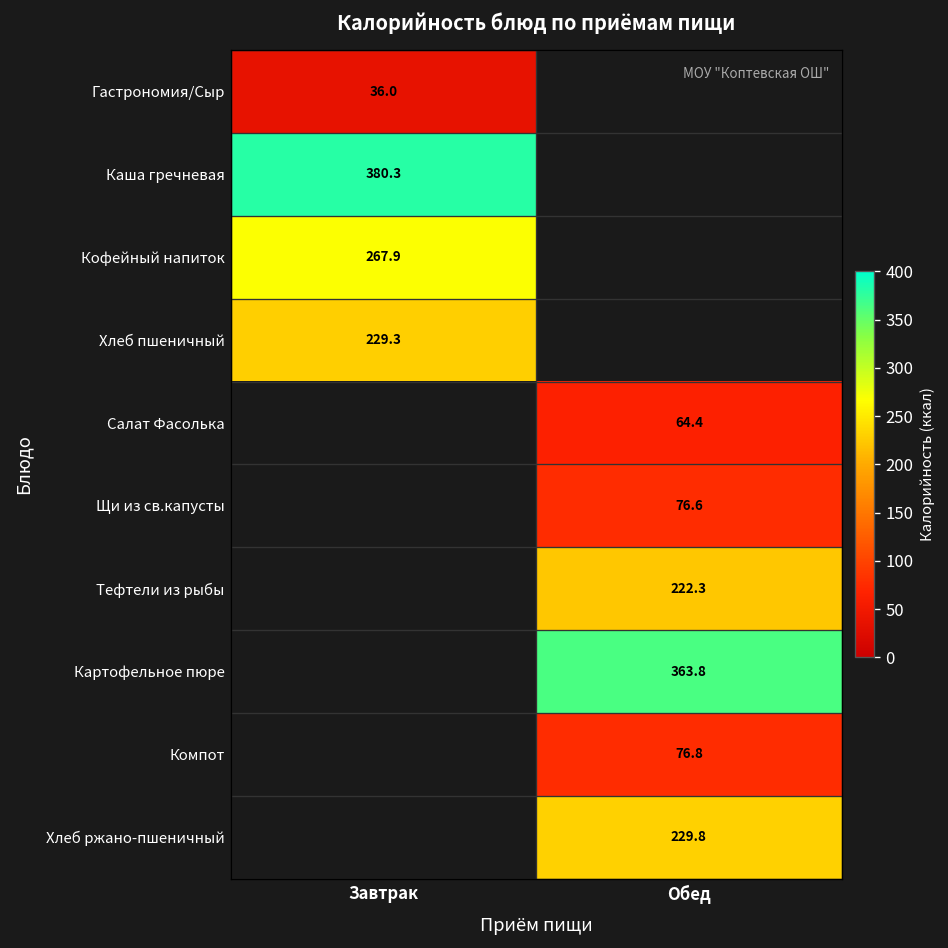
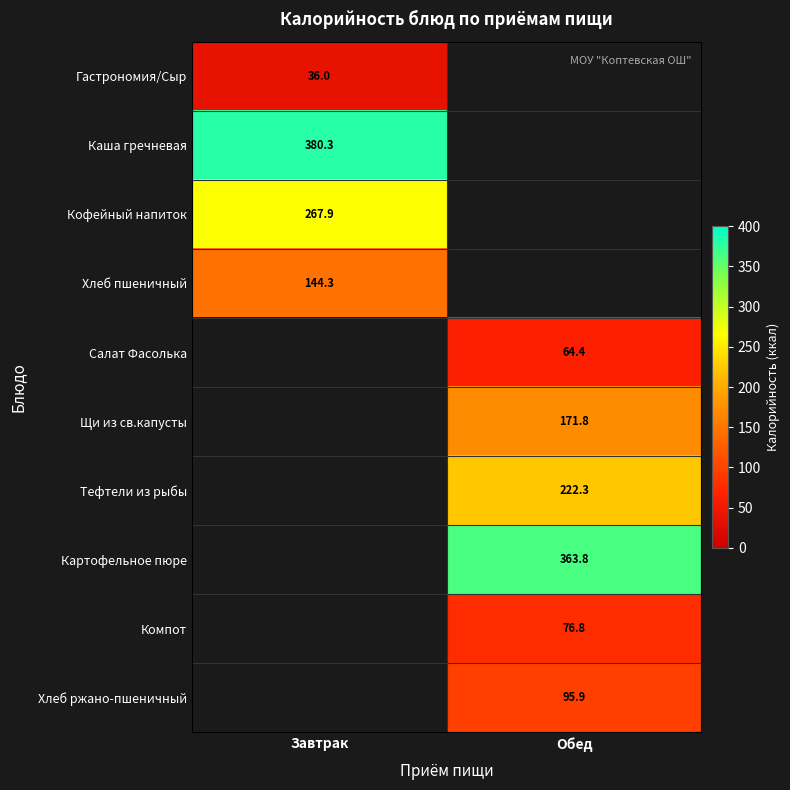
  {
    "Гастрономия/Сыр": {
      "Завтрак": 36.0
    },
    "Каша гречневая": {
      "Завтрак": 380.3
    },
    "Кофейный напиток": {
      "Завтрак": 267.9
    },
    "Хлеб пшеничный": {
-     "Завтрак": 229.3
+     "Завтрак": 144.3
    },
    "Салат Фасолька": {
      "Обед": 64.4
    },
    "Щи из св.капусты": {
-     "Обед": 76.6
+     "Обед": 171.8
    },
    "Тефтели из рыбы": {
      "Обед": 222.3
    },
    "Картофельное пюре": {
      "Обед": 363.8
    },
    "Компот": {
      "Обед": 76.8
    },
    "Хлеб ржано-пшеничный": {
-     "Обед": 229.8
+     "Обед": 95.9
    }
  }
